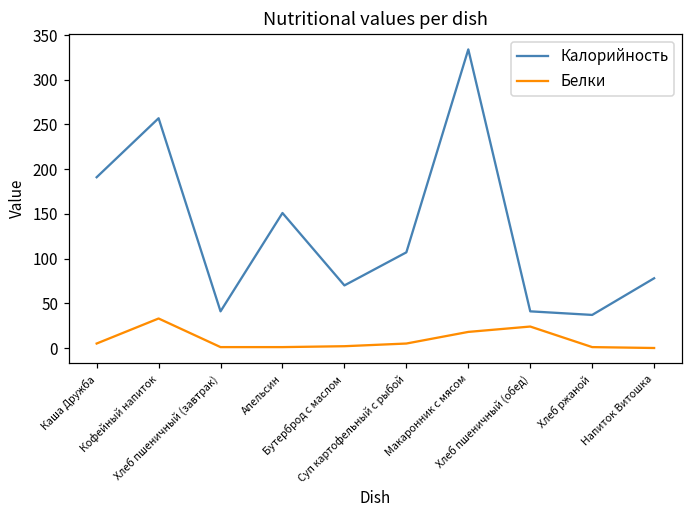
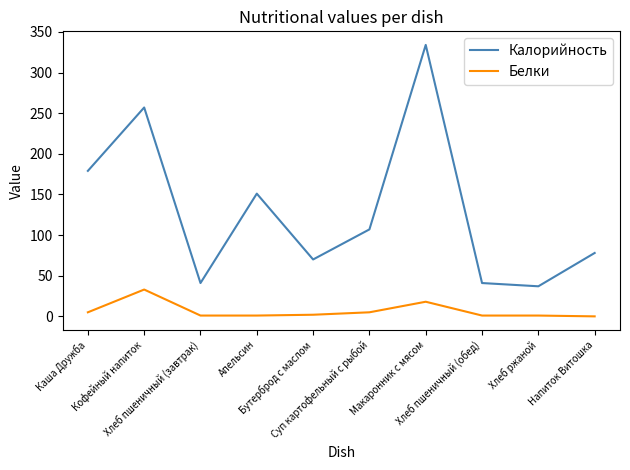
  {
    "Калорийность": {
-     "Каша Дружба": 190,
+     "Каша Дружба": 180,
      "Кофейный напиток": 260,
      "Хлеб пшеничный (завтрак)": 40,
      "Апельсин": 150,
      "Бутерброд с маслом": 70,
      "Суп картофельный с рыбой": 110,
      "Макаронник с мясом": 330,
      "Хлеб пшеничный (обед)": 40,
      "Хлеб ржаной": 40,
      "Напиток Витошка": 80
    },
    "Белки": {
      "Каша Дружба": 10,
      "Кофейный напиток": 30,
      "Хлеб пшеничный (завтрак)": 0,
      "Апельсин": 0,
      "Бутерброд с маслом": 0,
      "Суп картофельный с рыбой": 10,
      "Макаронник с мясом": 20,
-     "Хлеб пшеничный (обед)": 20,
+     "Хлеб пшеничный (обед)": 0,
      "Хлеб ржаной": 0,
      "Напиток Витошка": 0
    }
  }
